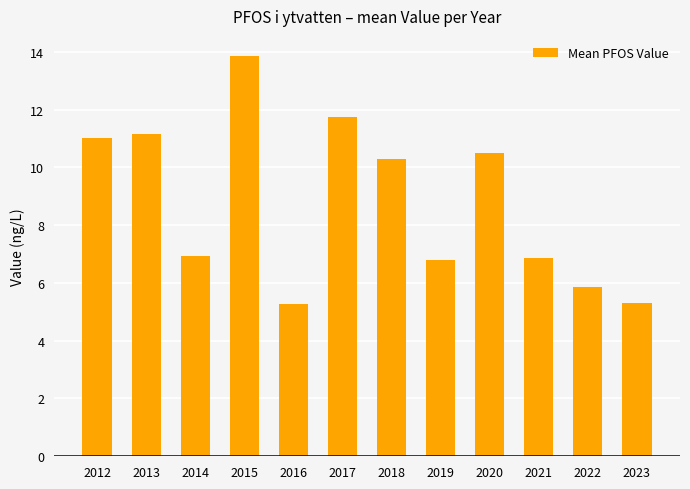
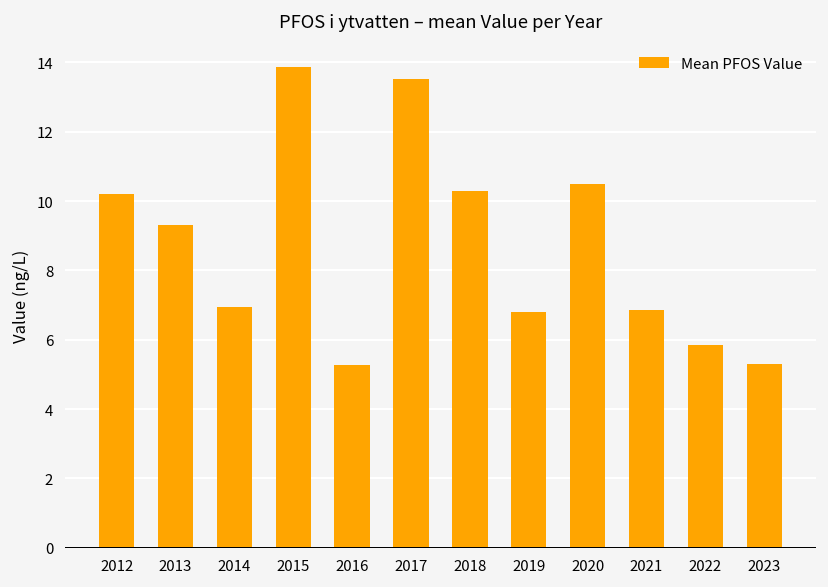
  {
-   "2012": 11.0,
-   "2013": 11.1,
+   "2012": 10.2,
+   "2013": 9.3,
    "2014": 6.9,
    "2015": 13.9,
    "2016": 5.3,
-   "2017": 11.7,
+   "2017": 13.5,
    "2018": 10.3,
    "2019": 6.8,
    "2020": 10.5,
    "2021": 6.9,
    "2022": 5.8,
    "2023": 5.3
  }
